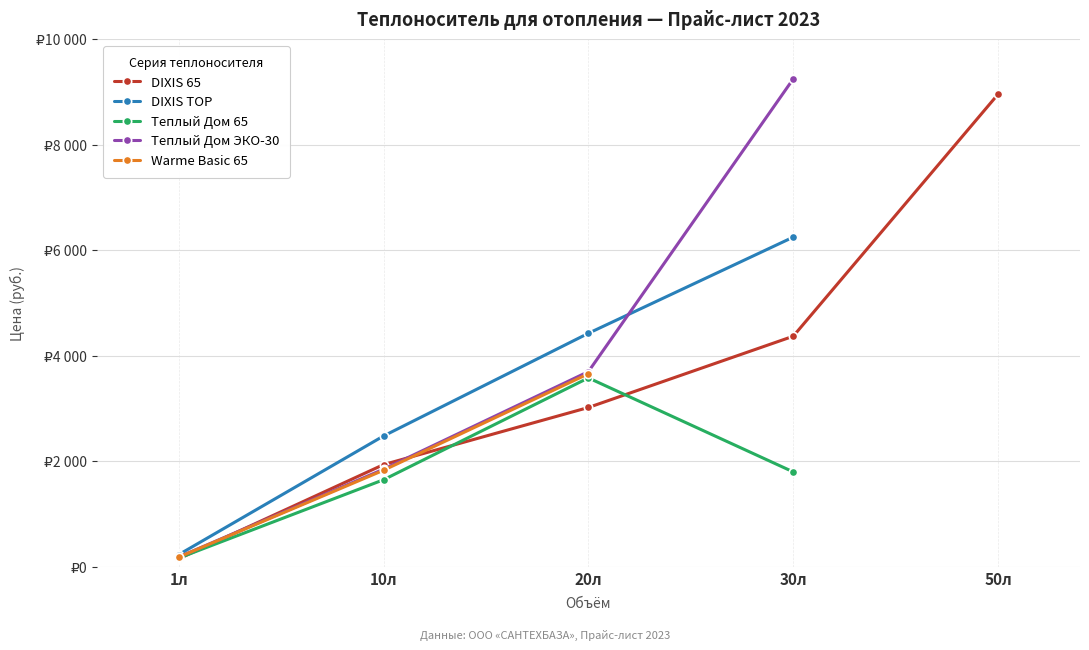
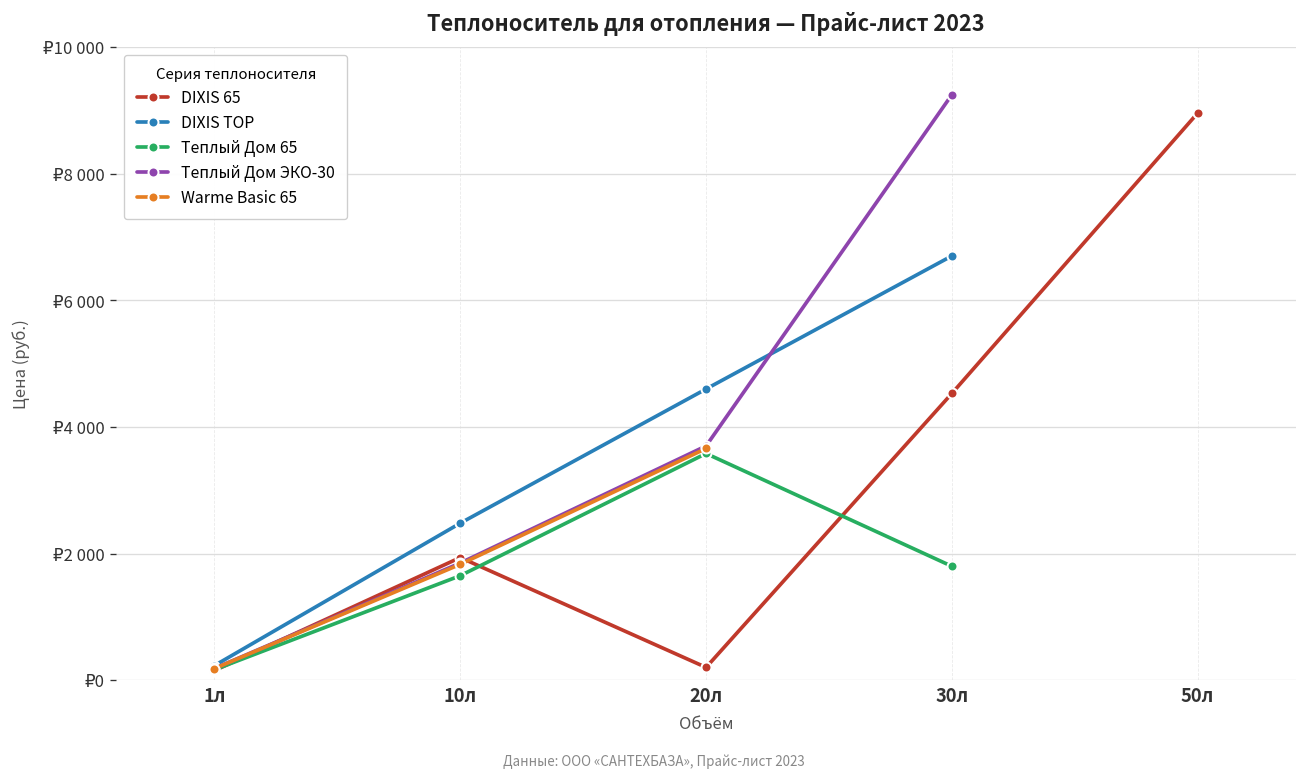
  {
    "DIXIS 65": {
      "10л": "₽1900",
-     "20л": "₽3000",
-     "30л": "₽4400",
+     "20л": "₽200",
+     "30л": "₽4500",
      "50л": "₽9000"
    },
    "DIXIS TOP": {
      "10л": "₽2500",
-     "20л": "₽4400",
-     "30л": "₽6300"
+     "20л": "₽4600",
+     "30л": "₽6700"
    },
    "Теплый Дом 65": {
      "10л": "₽1700",
      "20л": "₽3600",
      "30л": "₽1800"
    },
    "Теплый Дом ЭКО-30": {
      "30л": "₽9300"
    }
  }
